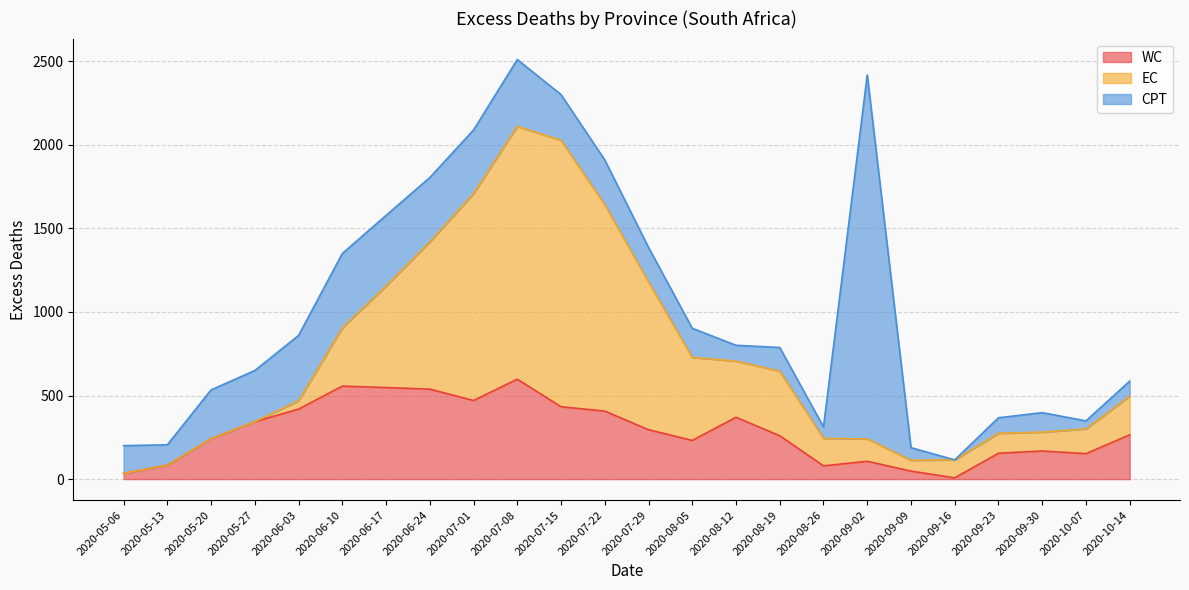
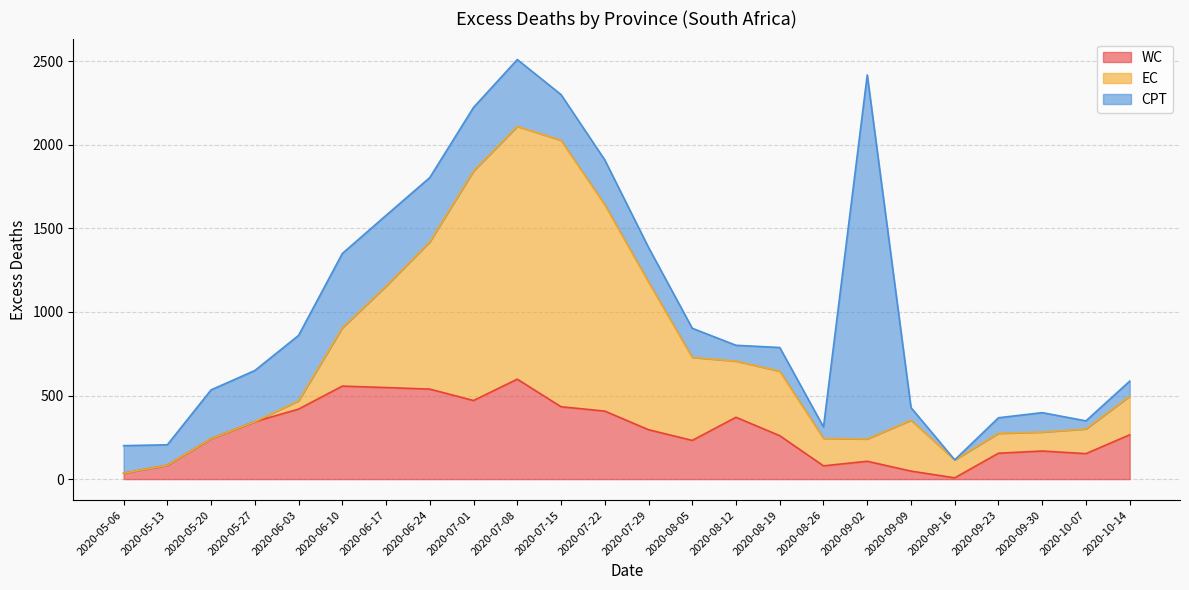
  {
    "WC": {
      "2020-06-03": 420,
      "2020-06-10": 560,
      "2020-06-17": 550,
      "2020-06-24": 540,
      "2020-07-01": 470,
      "2020-07-08": 600,
      "2020-07-15": 430,
      "2020-07-22": 410,
      "2020-07-29": 300,
      "2020-08-05": 230,
      "2020-08-12": 370,
      "2020-08-19": 260,
      "2020-08-26": 80,
      "2020-09-02": 110,
      "2020-09-09": 50,
      "2020-09-16": 10,
      "2020-09-23": 150,
      "2020-09-30": 170,
      "2020-10-07": 150,
      "2020-10-14": 260
    },
    "EC": {
      "2020-06-03": 50,
      "2020-06-10": 350,
      "2020-06-17": 610,
      "2020-06-24": 880,
-     "2020-07-01": 1240,
+     "2020-07-01": 1370,
      "2020-07-08": 1510,
      "2020-07-15": 1590,
      "2020-07-22": 1230,
      "2020-07-29": 880,
      "2020-08-05": 500,
      "2020-08-12": 340,
      "2020-08-19": 390,
      "2020-08-26": 160,
      "2020-09-02": 130,
-     "2020-09-09": 60,
+     "2020-09-09": 300,
      "2020-09-23": 120,
      "2020-09-30": 110,
      "2020-10-07": 150,
      "2020-10-14": 230
    },
    "CPT": {
      "2020-05-06": 170,
      "2020-05-13": 120,
      "2020-05-20": 290,
      "2020-05-27": 310,
      "2020-06-03": 390,
      "2020-06-10": 440,
      "2020-06-17": 420,
      "2020-06-24": 380,
      "2020-07-01": 380,
      "2020-07-08": 400,
      "2020-07-15": 270,
      "2020-07-22": 270,
      "2020-07-29": 210,
      "2020-08-05": 170,
      "2020-08-12": 90,
      "2020-08-19": 140,
      "2020-08-26": 70,
      "2020-09-02": 2180,
      "2020-09-09": 80,
      "2020-09-23": 90,
      "2020-09-30": 120,
      "2020-10-07": 50,
      "2020-10-14": 90
    }
  }
